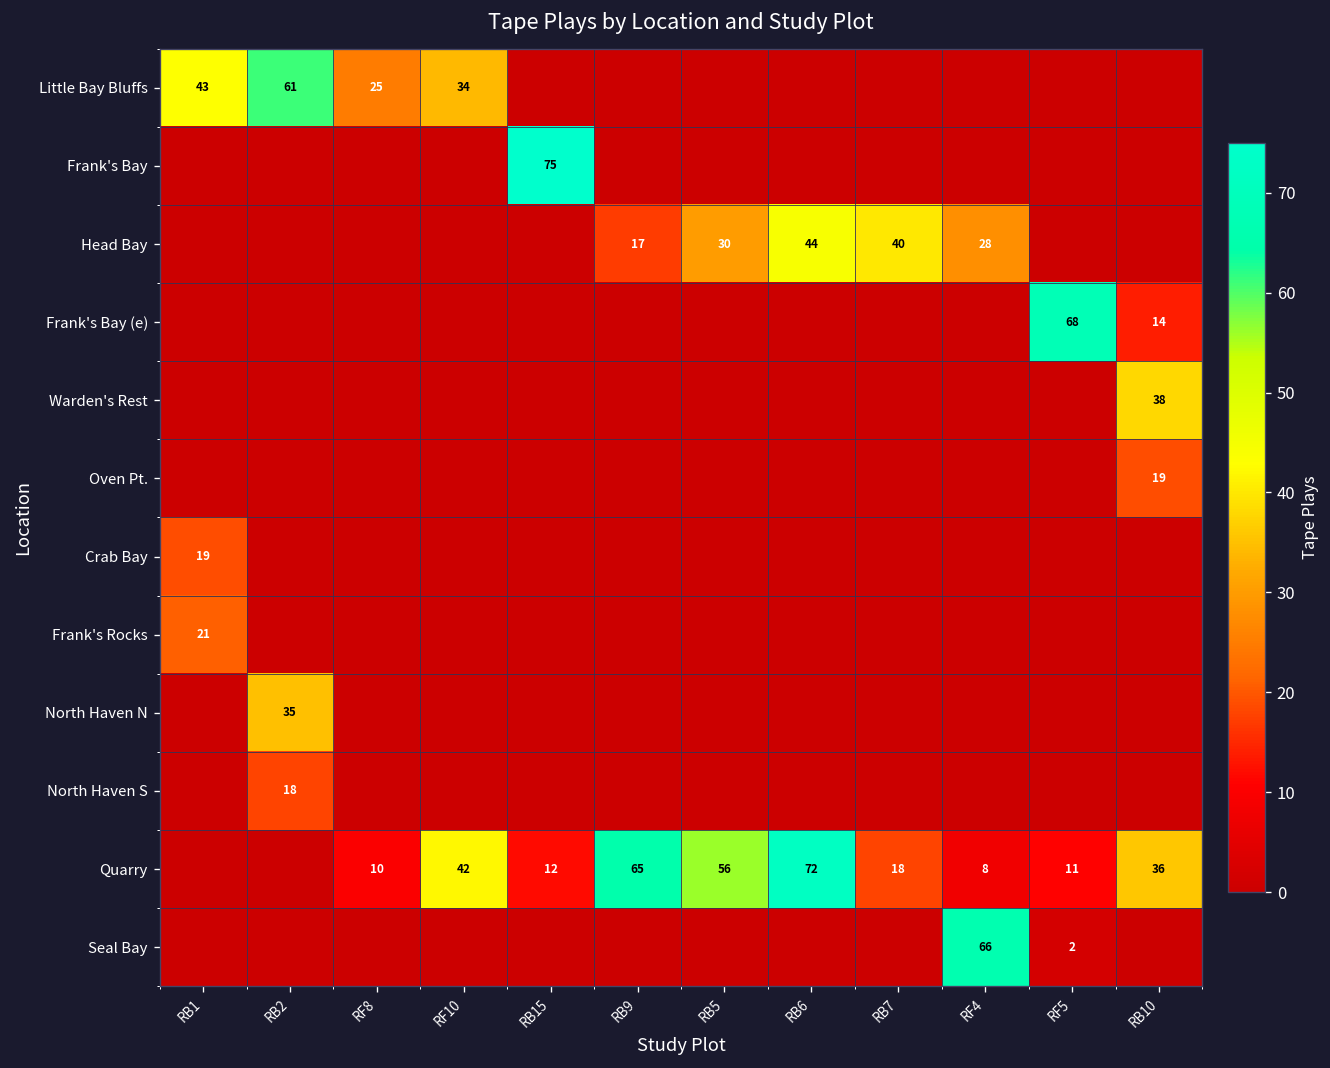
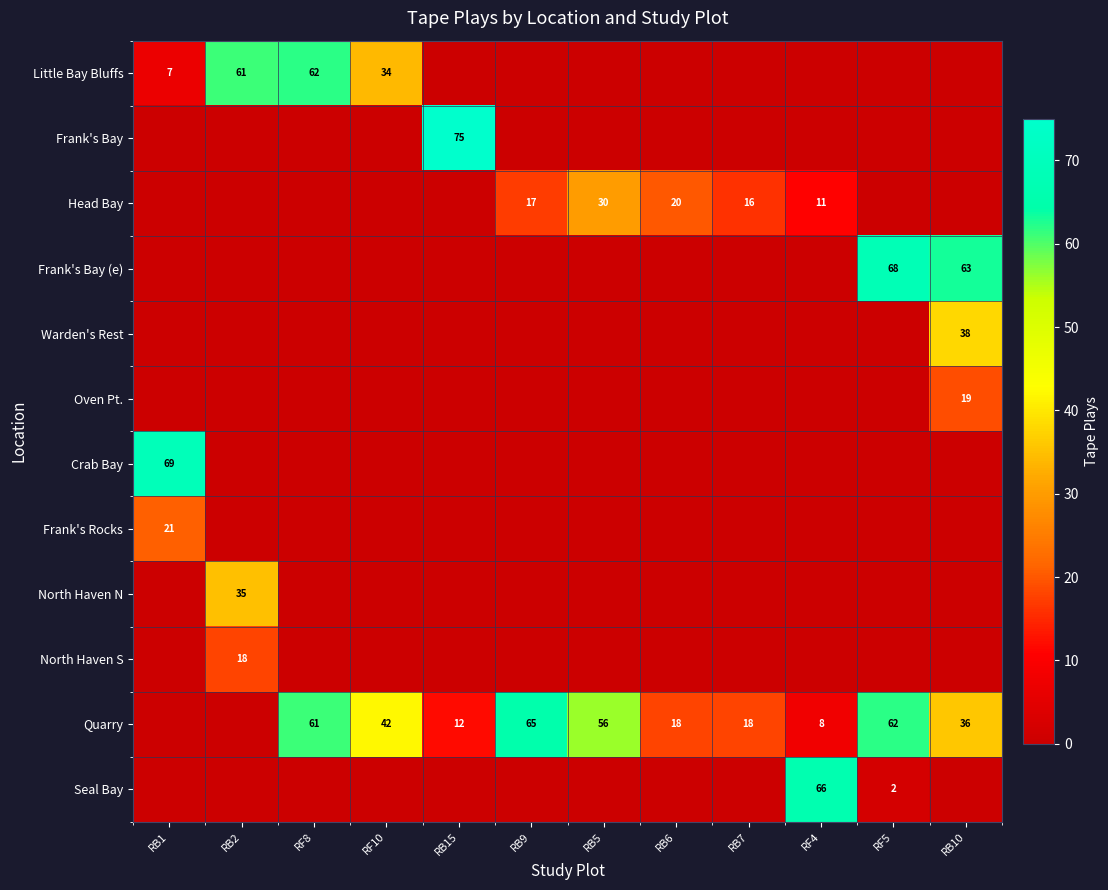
  {
    "Little Bay Bluffs": {
-     "RB1": 43,
+     "RB1": 7,
      "RB2": 61,
-     "RF8": 25,
+     "RF8": 62,
      "RF10": 34
    },
    "Frank's Bay": {
      "RB15": 75
    },
    "Head Bay": {
      "RB9": 17,
      "RB5": 30,
-     "RB6": 44,
-     "RB7": 40,
-     "RF4": 28
+     "RB6": 20,
+     "RB7": 16,
+     "RF4": 11
    },
    "Frank's Bay (e)": {
      "RF5": 68,
-     "RB10": 14
+     "RB10": 63
    },
    "Warden's Rest": {
      "RB10": 38
    },
    "Oven Pt.": {
      "RB10": 19
    },
    "Crab Bay": {
-     "RB1": 19
+     "RB1": 69
    },
    "Frank's Rocks": {
      "RB1": 21
    },
    "North Haven N": {
      "RB2": 35
    },
    "North Haven S": {
      "RB2": 18
    },
    "Quarry": {
-     "RF8": 10,
+     "RF8": 61,
      "RF10": 42,
      "RB15": 12,
      "RB9": 65,
      "RB5": 56,
-     "RB6": 72,
+     "RB6": 18,
      "RB7": 18,
      "RF4": 8,
-     "RF5": 11,
+     "RF5": 62,
      "RB10": 36
    },
    "Seal Bay": {
      "RF4": 66,
      "RF5": 2
    }
  }
